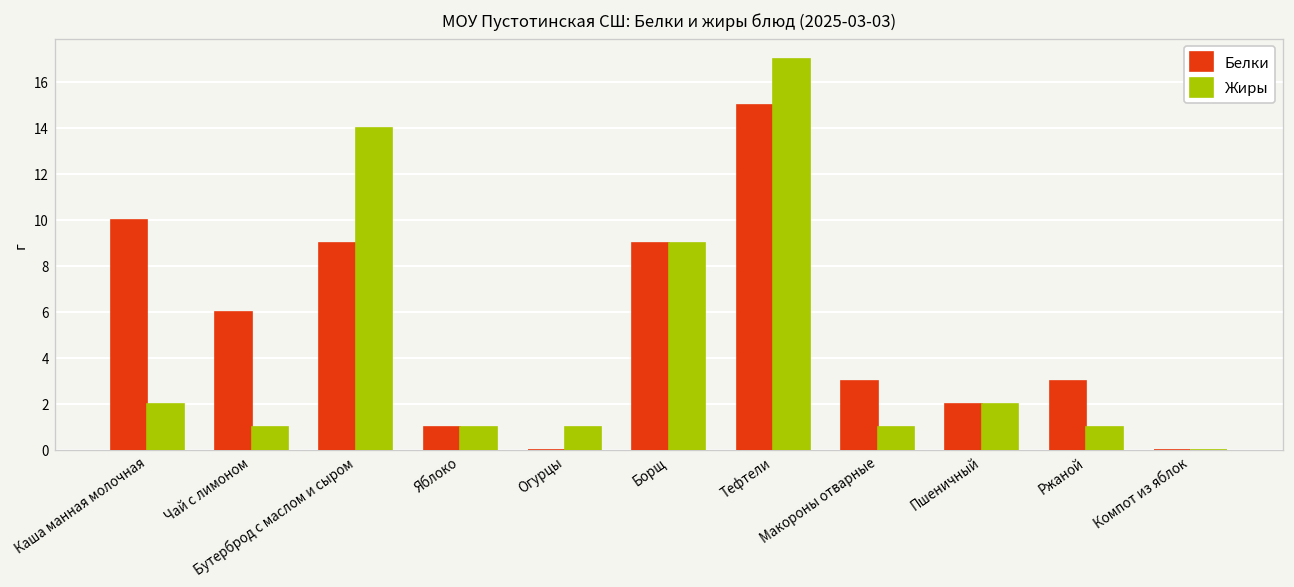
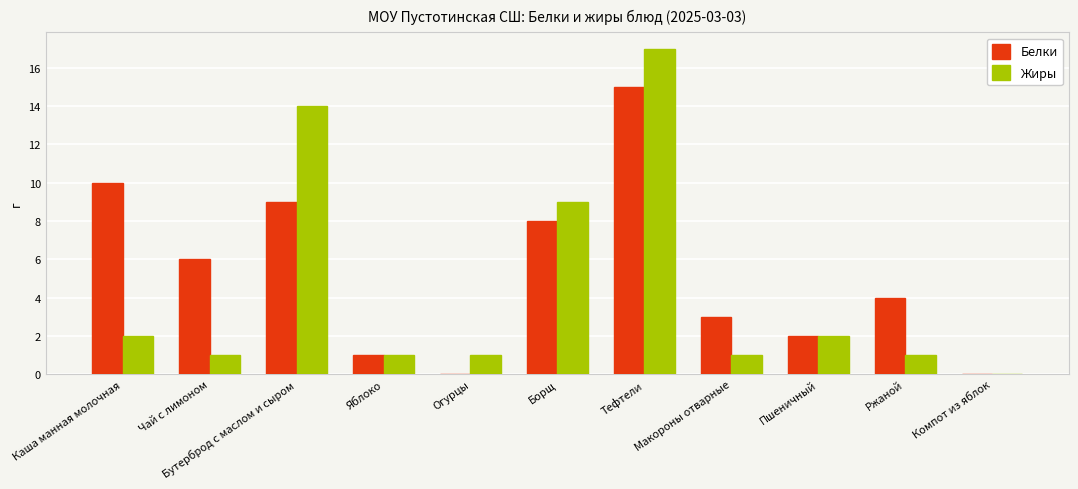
  {
    "Белки": {
      "Каша манная молочная": 10,
      "Чай с лимоном": 6,
      "Бутерброд с маслом и сыром": 9,
      "Яблоко": 1,
      "Огурцы": 0,
-     "Борщ": 9,
+     "Борщ": 8,
      "Тефтели": 15,
      "Макороны отварные": 3,
      "Пшеничный": 2,
-     "Ржаной": 3,
+     "Ржаной": 4,
      "Компот из яблок": 0
    },
    "Жиры": {
      "Каша манная молочная": 2,
      "Чай с лимоном": 1,
      "Бутерброд с маслом и сыром": 14,
      "Яблоко": 1,
      "Огурцы": 1,
      "Борщ": 9,
      "Тефтели": 17,
      "Макороны отварные": 1,
      "Пшеничный": 2,
      "Ржаной": 1,
      "Компот из яблок": 0
    }
  }
